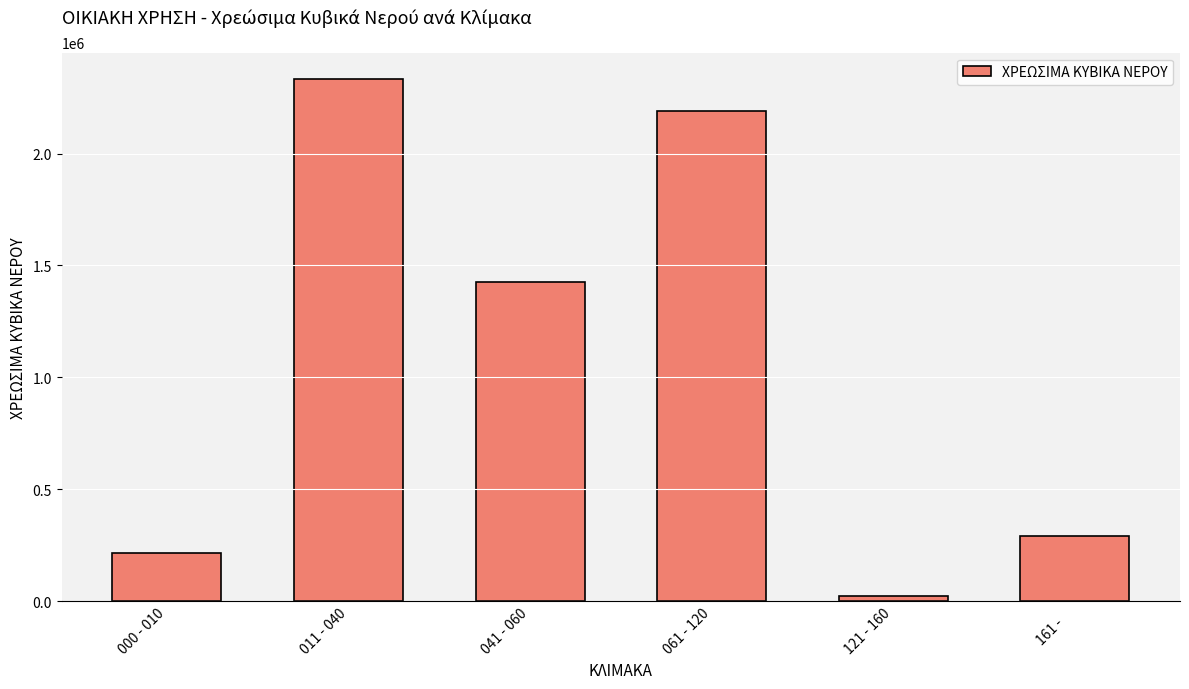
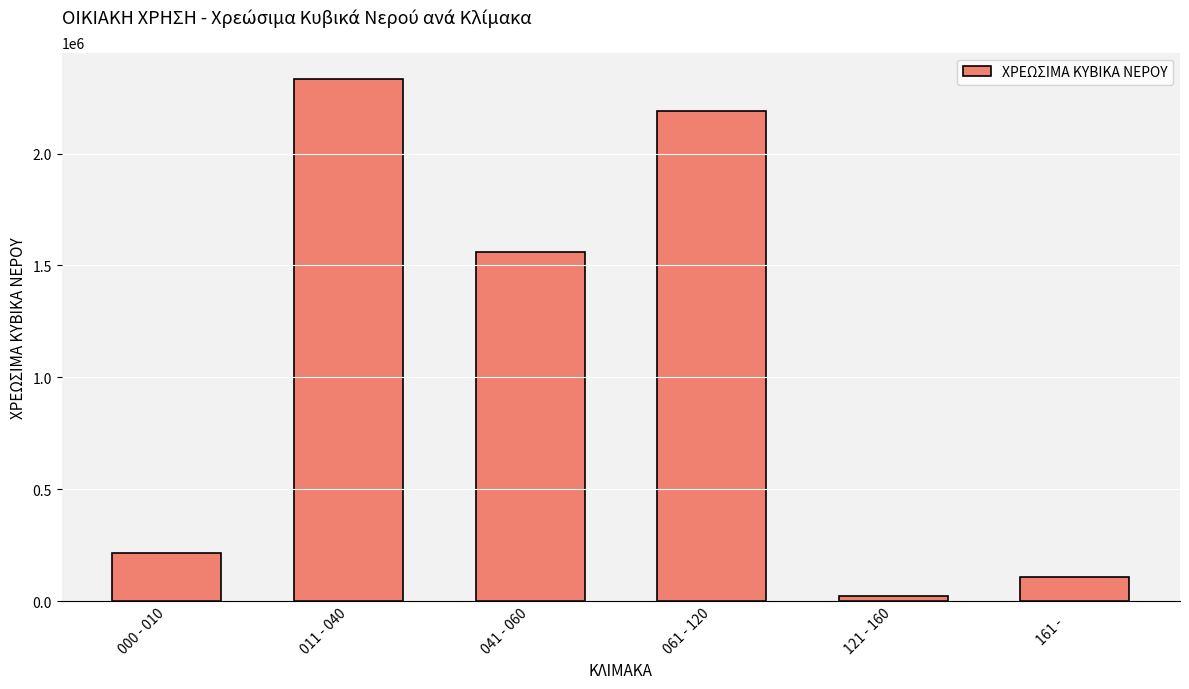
  {
    "000 - 010": 210000,
    "011 - 040": 2330000,
-   "041 - 060": 1430000,
+   "041 - 060": 1560000,
    "061 - 120": 2190000,
    "121 - 160": 20000,
-   "161 -": 290000
+   "161 -": 110000
  }
